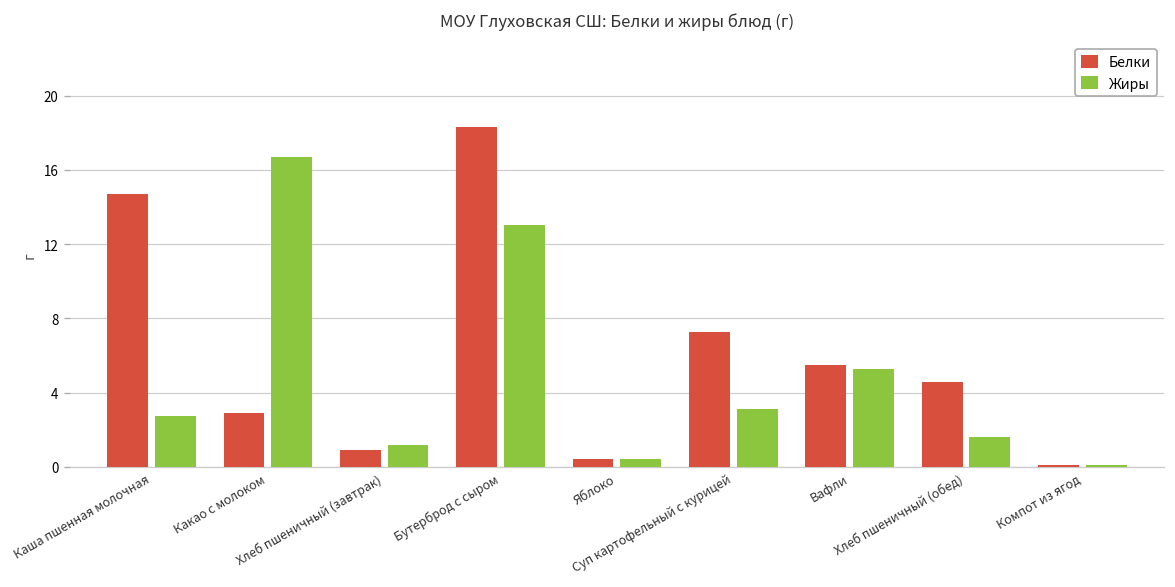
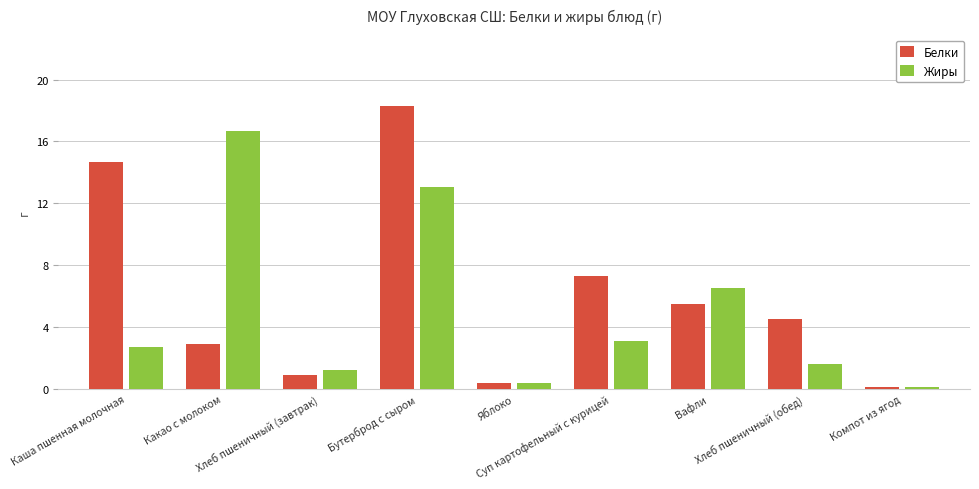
  {
    "Белки": {
      "Каша пшенная молочная": 14.7,
      "Какао с молоком": 2.9,
      "Хлеб пшеничный (завтрак)": 0.9,
      "Бутерброд с сыром": 18.3,
      "Яблоко": 0.4,
      "Суп картофельный с курицей": 7.3,
      "Вафли": 5.5,
      "Хлеб пшеничный (обед)": 4.6
    },
    "Жиры": {
      "Каша пшенная молочная": 2.7,
      "Какао с молоком": 16.7,
      "Хлеб пшеничный (завтрак)": 1.2,
      "Бутерброд с сыром": 13.1,
      "Яблоко": 0.4,
      "Суп картофельный с курицей": 3.1,
-     "Вафли": 5.3,
+     "Вафли": 6.5,
      "Хлеб пшеничный (обед)": 1.6
    }
  }
